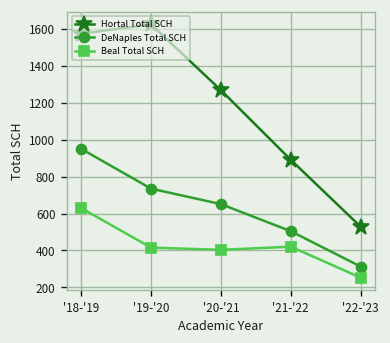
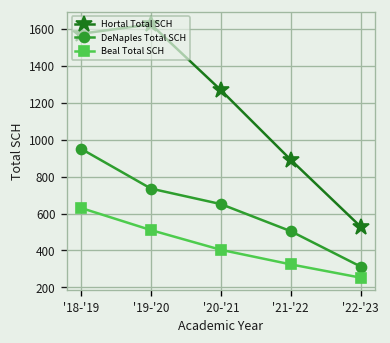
  {
    "Beal Total SCH": {
      "'18-'19": 630,
-     "'19-'20": 420,
+     "'19-'20": 510,
      "'20-'21": 400,
-     "'21-'22": 420,
+     "'21-'22": 320,
      "'22-'23": 250
    }
  }
